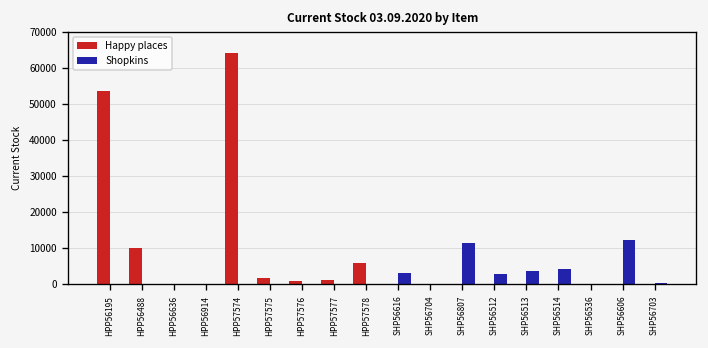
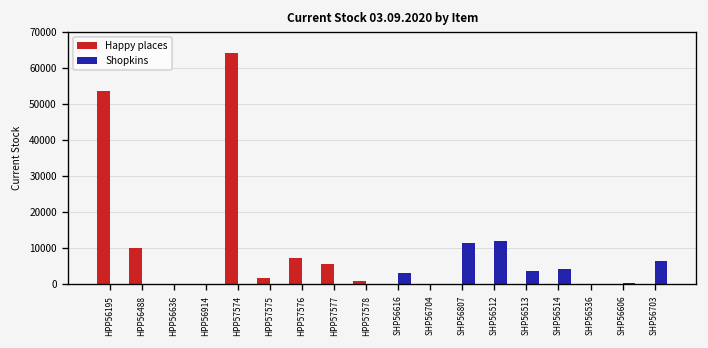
  {
    "Happy places": {
      "HPP56195": 53000,
      "HPP56488": 10000,
      "HPP57574": 64000,
      "HPP57575": 2000,
-     "HPP57576": 1000,
-     "HPP57577": 1000,
-     "HPP57578": 6000,
+     "HPP57576": 7000,
+     "HPP57577": 6000,
+     "HPP57578": 1000,
      "SHP56616": 0,
      "SHP56704": 0,
      "SHP56807": 0,
      "SHP56512": 0,
      "SHP56513": 0,
      "SHP56514": 0,
      "SHP56536": 0,
      "SHP56606": 0,
      "SHP56703": 0
    },
    "Shopkins": {
      "HPP56195": 0,
      "HPP56488": 0,
      "HPP56636": 0,
      "HPP56914": 0,
      "HPP57574": 0,
      "HPP57575": 0,
      "HPP57576": 0,
      "HPP57577": 0,
      "HPP57578": 0,
      "SHP56616": 3000,
      "SHP56704": 0,
      "SHP56807": 11000,
-     "SHP56512": 3000,
+     "SHP56512": 12000,
      "SHP56513": 4000,
      "SHP56514": 4000,
      "SHP56536": 0,
-     "SHP56606": 12000,
-     "SHP56703": 0
+     "SHP56606": 0,
+     "SHP56703": 6000
    }
  }
